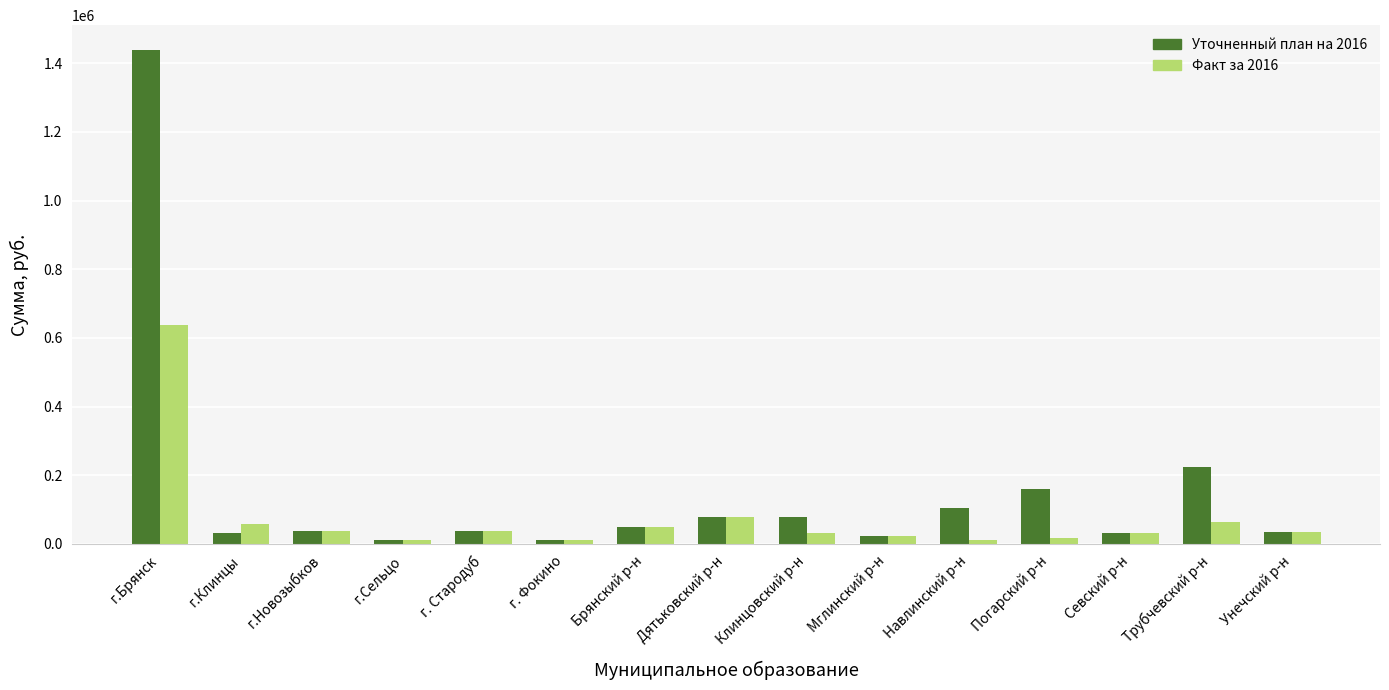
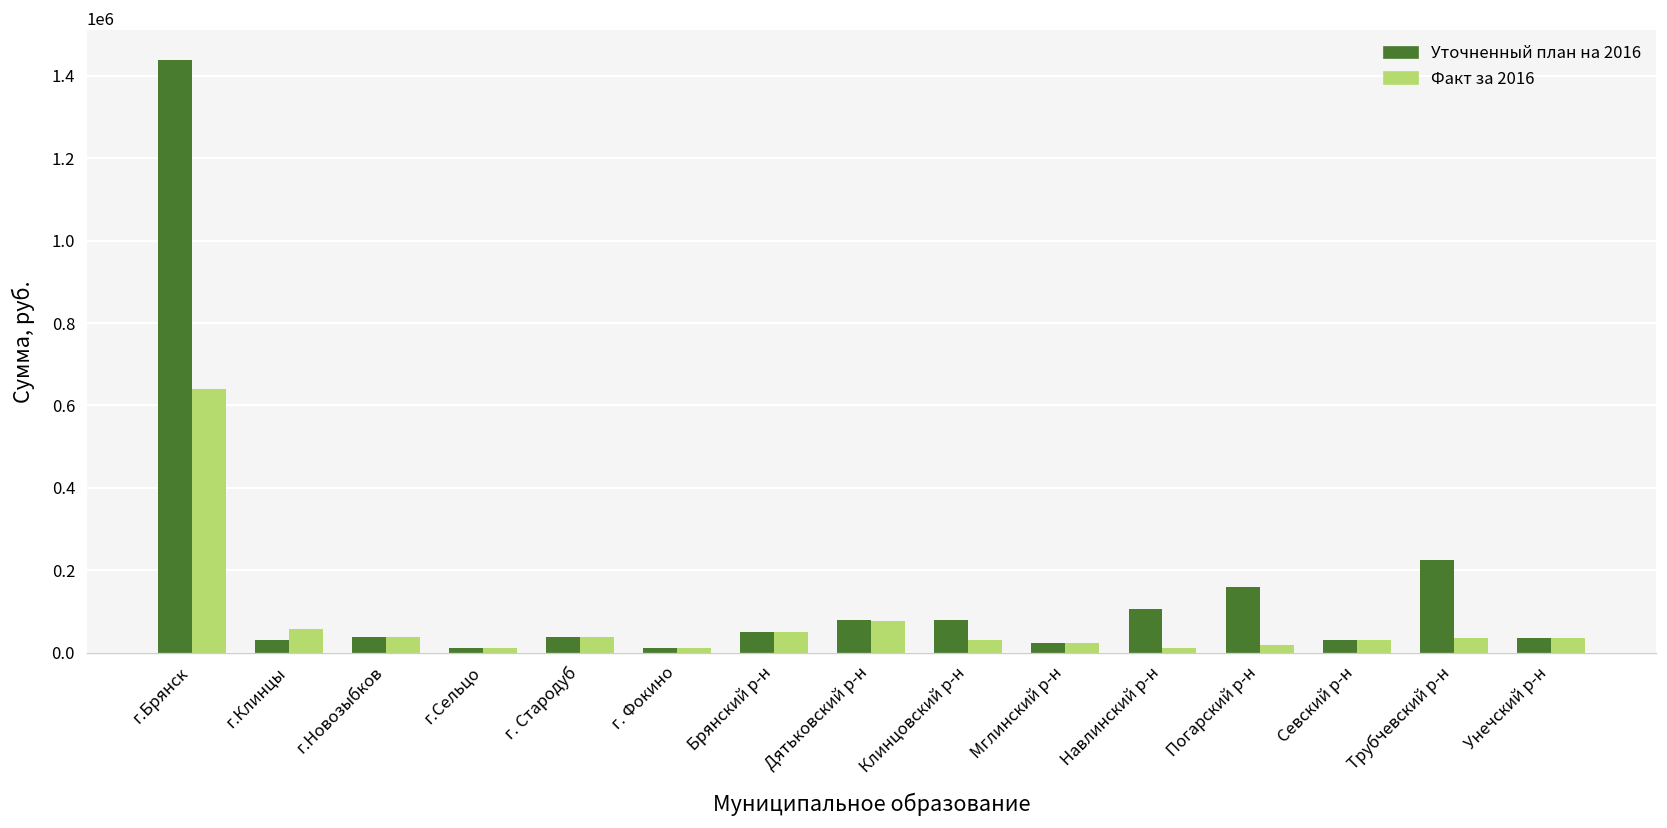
  {
    "Уточненный план на 2016": {
      "г.Брянск": 1440000,
      "г.Клинцы": 30000,
      "г.Новозыбков": 40000,
      "г.Сельцо": 10000,
      "г. Стародуб": 40000,
      "г. Фокино": 10000,
      "Брянский р-н": 50000,
      "Дятьковский р-н": 80000,
      "Клинцовский р-н": 80000,
      "Мглинский р-н": 20000,
      "Навлинский р-н": 110000,
      "Погарский р-н": 160000,
      "Севский р-н": 30000,
      "Трубчевский р-н": 220000,
      "Унечский р-н": 40000
    },
    "Факт за 2016": {
      "г.Брянск": 640000,
      "г.Клинцы": 60000,
      "г.Новозыбков": 40000,
      "г.Сельцо": 10000,
      "г. Стародуб": 40000,
      "г. Фокино": 10000,
      "Брянский р-н": 50000,
      "Дятьковский р-н": 80000,
      "Клинцовский р-н": 30000,
      "Мглинский р-н": 20000,
      "Навлинский р-н": 10000,
      "Погарский р-н": 20000,
      "Севский р-н": 30000,
-     "Трубчевский р-н": 60000,
+     "Трубчевский р-н": 40000,
      "Унечский р-н": 40000
    }
  }
